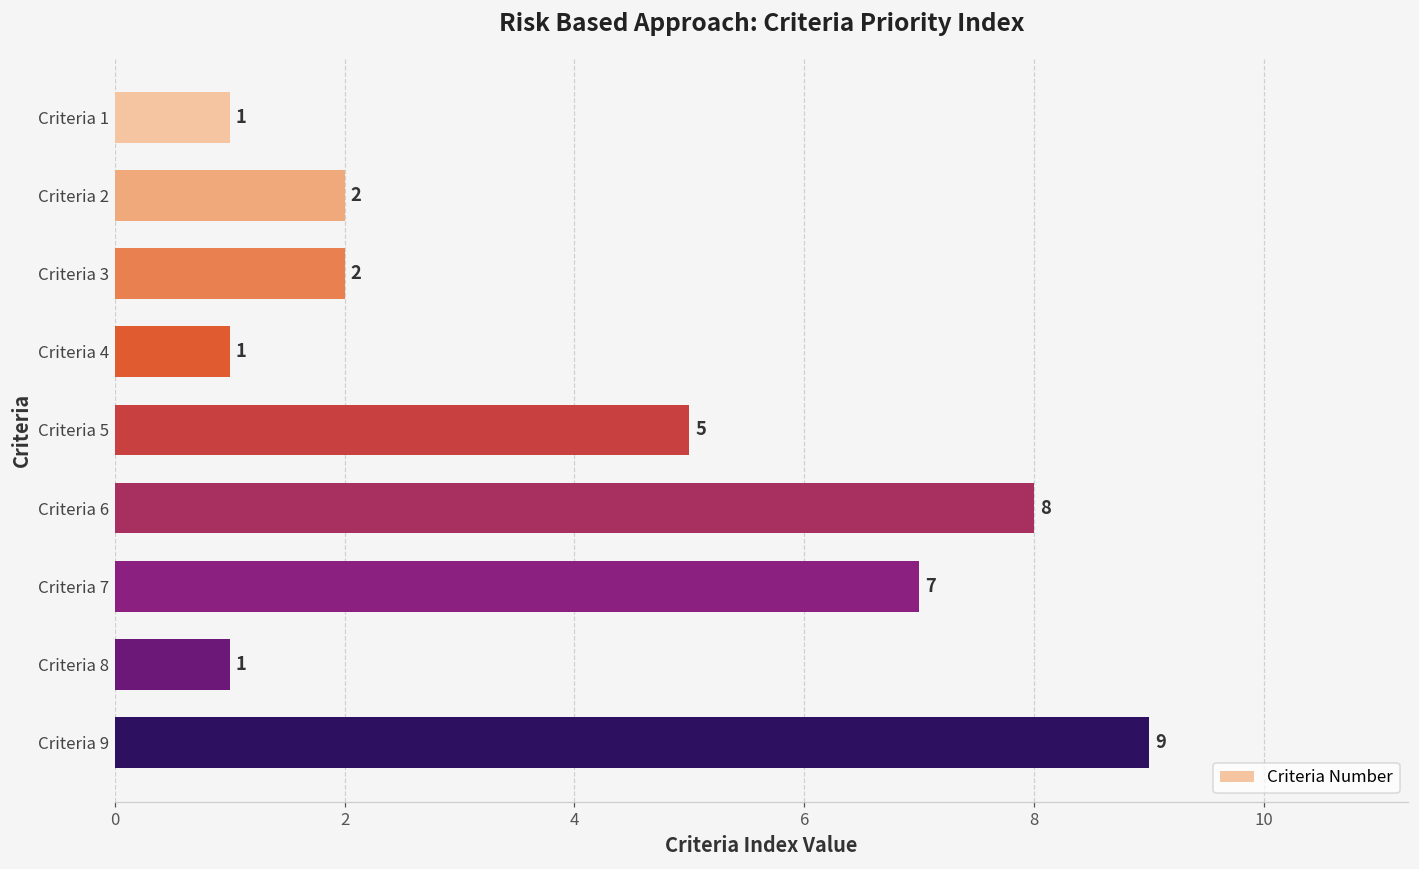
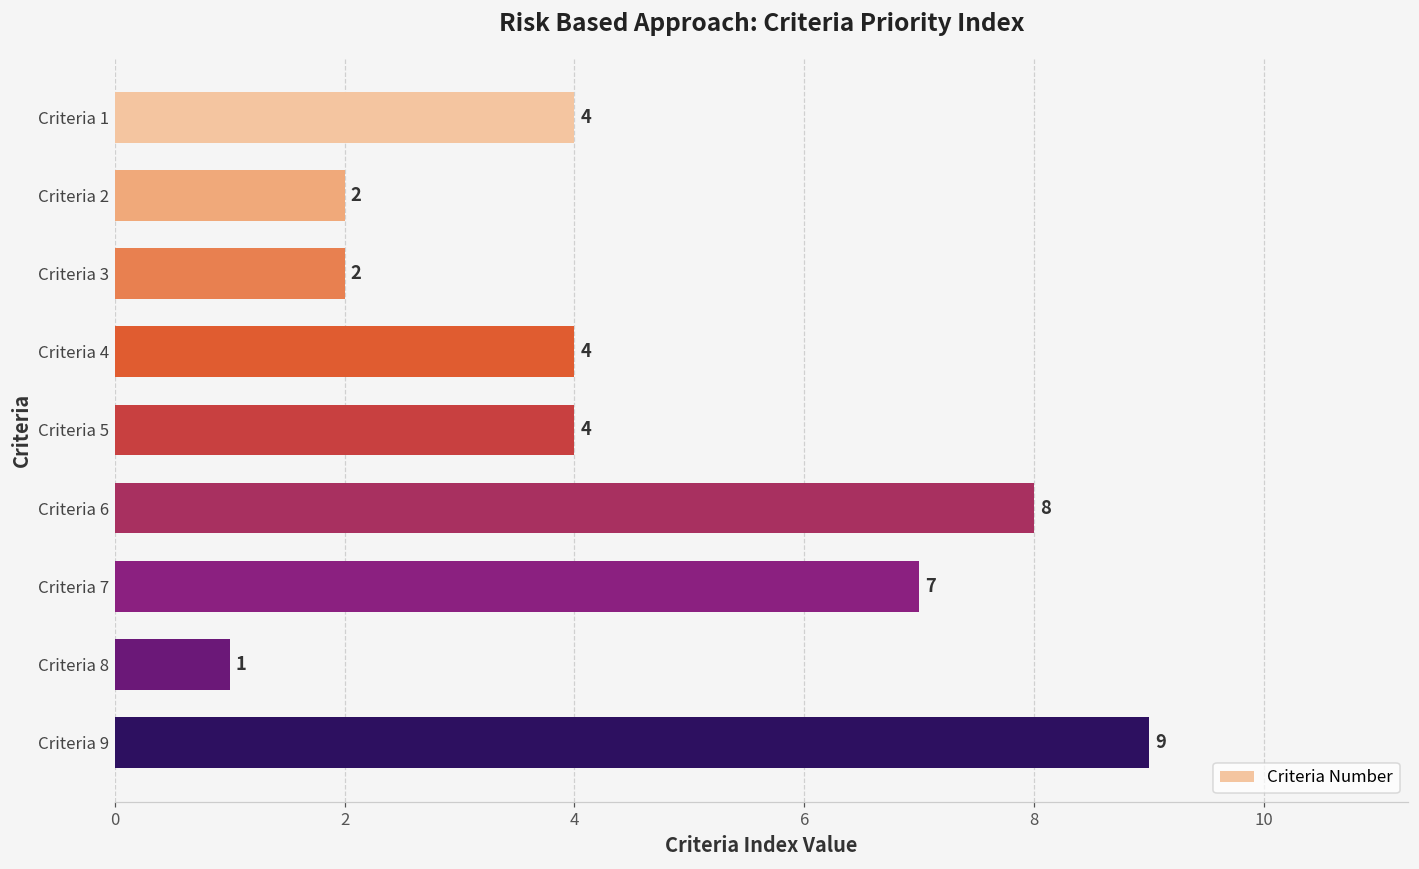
  {
-   "Criteria 1": 1,
+   "Criteria 1": 4,
    "Criteria 2": 2,
    "Criteria 3": 2,
-   "Criteria 4": 1,
-   "Criteria 5": 5,
+   "Criteria 4": 4,
+   "Criteria 5": 4,
    "Criteria 6": 8,
    "Criteria 7": 7,
    "Criteria 8": 1,
    "Criteria 9": 9
  }
